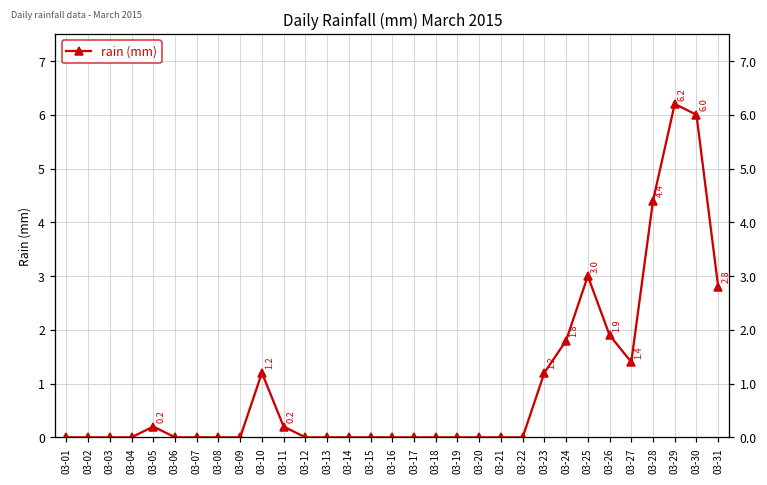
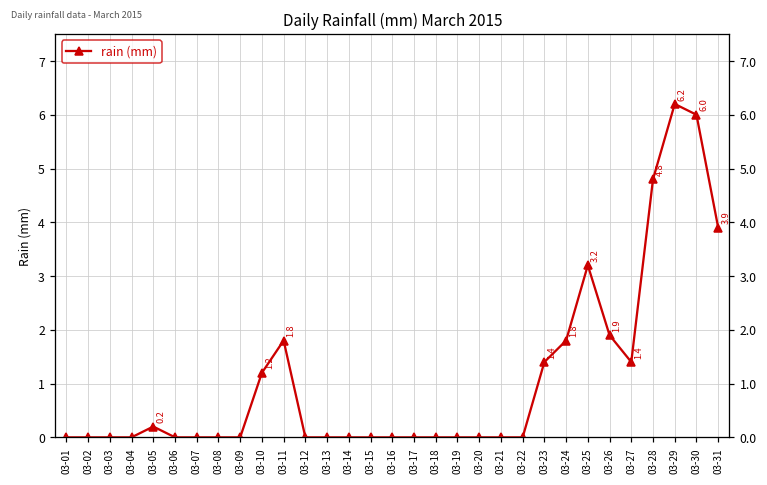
  {
    "03-05": 0.2,
    "03-10": 1.2,
-   "03-11": 0.2,
-   "03-23": 1.2,
+   "03-11": 1.8,
+   "03-23": 1.4,
    "03-24": 1.8,
-   "03-25": 3.0,
+   "03-25": 3.2,
    "03-26": 1.9,
    "03-27": 1.4,
-   "03-28": 4.4,
+   "03-28": 4.8,
    "03-29": 6.2,
    "03-30": 6.0,
-   "03-31": 2.8
+   "03-31": 3.9
  }
